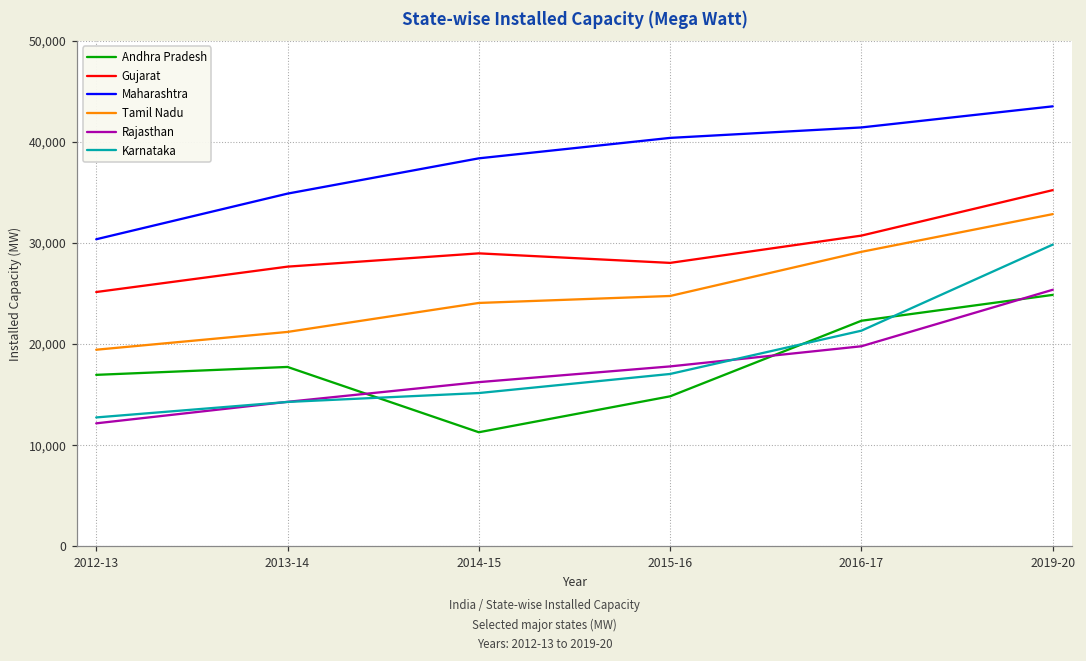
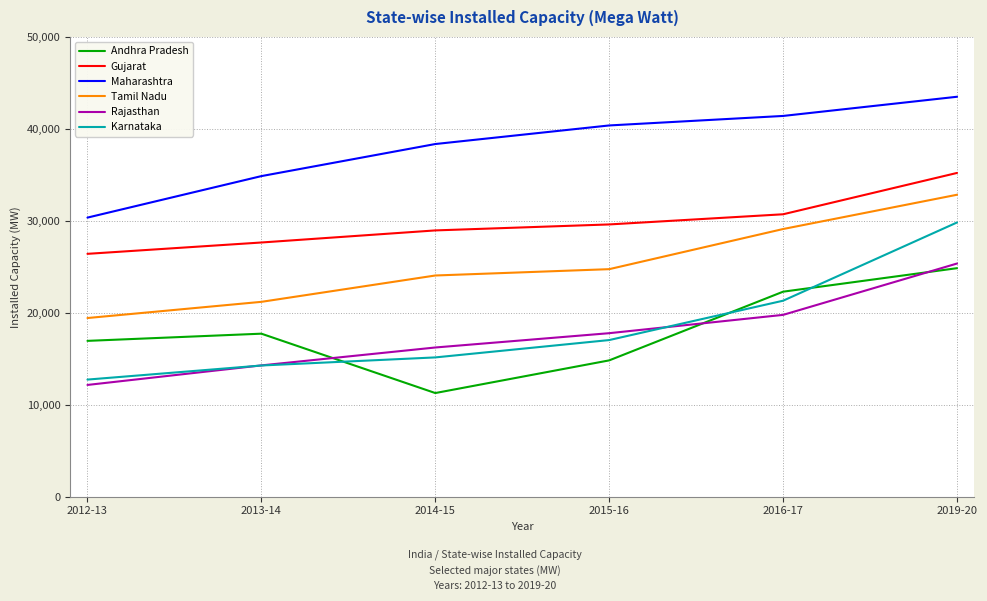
  {
    "Andhra Pradesh": {
      "2012-13": "17,000",
      "2013-14": "18,000",
      "2014-15": "11,000",
      "2015-16": "15,000",
      "2016-17": "22,000",
      "2019-20": "25,000"
    },
    "Gujarat": {
-     "2012-13": "25,000",
+     "2012-13": "26,000",
      "2013-14": "28,000",
      "2014-15": "29,000",
-     "2015-16": "28,000",
+     "2015-16": "30,000",
      "2016-17": "31,000",
      "2019-20": "35,000"
    },
    "Maharashtra": {
      "2012-13": "30,000",
      "2013-14": "35,000",
      "2014-15": "38,000",
      "2015-16": "40,000",
      "2016-17": "41,000",
      "2019-20": "43,000"
    },
    "Tamil Nadu": {
      "2012-13": "19,000",
      "2013-14": "21,000",
      "2014-15": "24,000",
      "2015-16": "25,000",
      "2016-17": "29,000",
      "2019-20": "33,000"
    },
    "Rajasthan": {
      "2012-13": "12,000",
      "2014-15": "16,000",
      "2015-16": "18,000",
      "2016-17": "20,000",
      "2019-20": "25,000"
    },
    "Karnataka": {
      "2012-13": "13,000",
      "2014-15": "15,000",
      "2015-16": "17,000",
      "2016-17": "21,000",
      "2019-20": "30,000"
    }
  }
